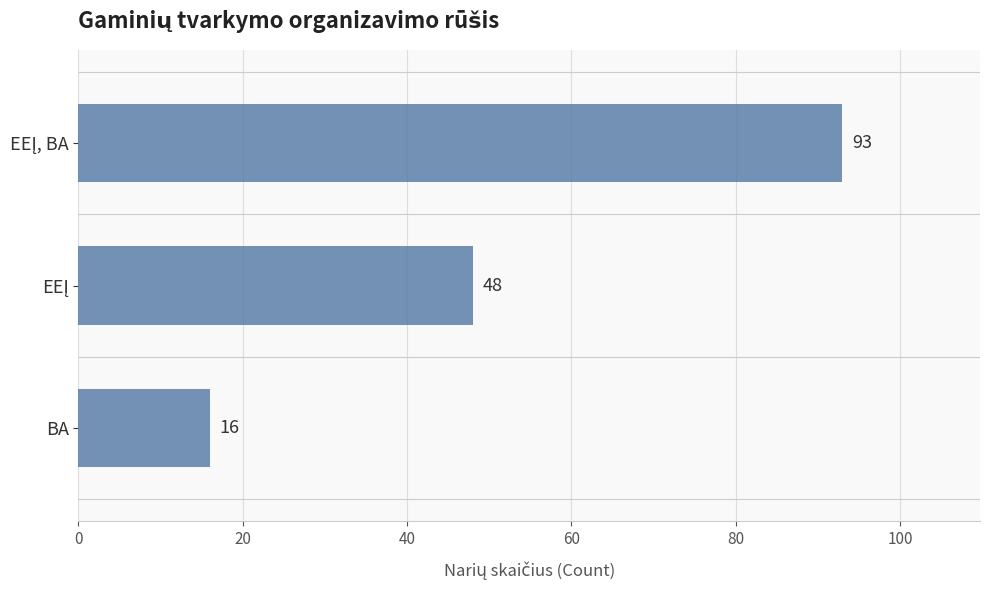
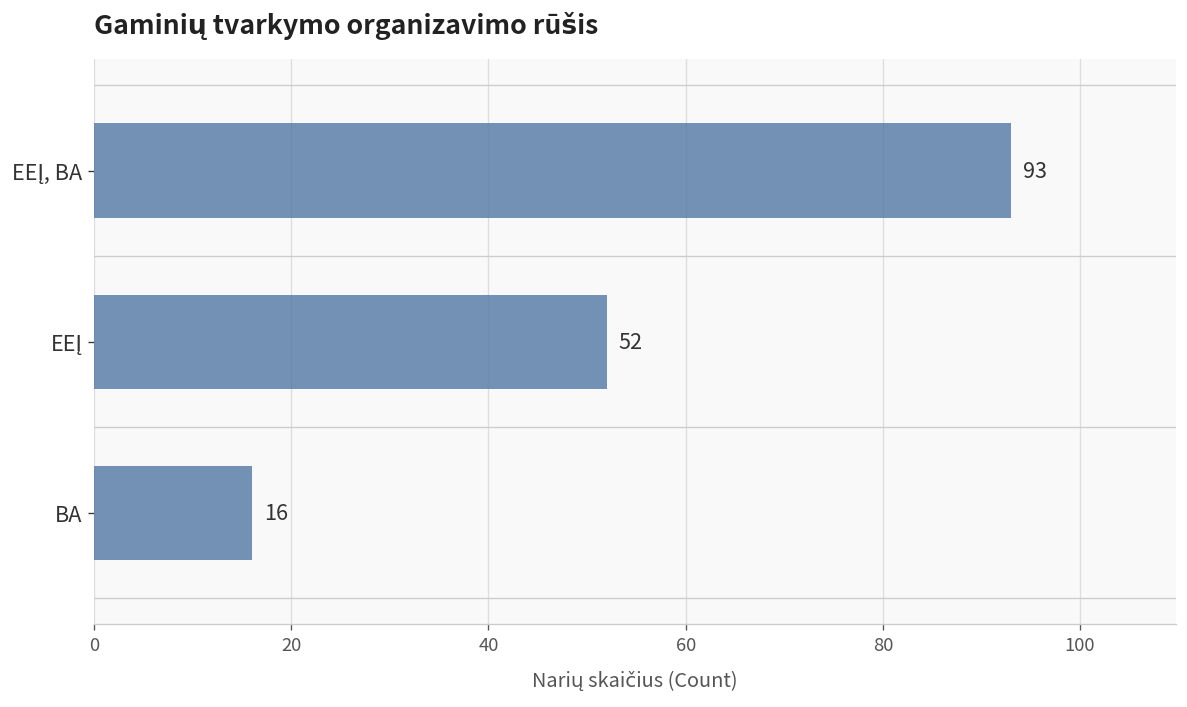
  {
    "EEĮ, BA": 93,
-   "EEĮ": 48,
+   "EEĮ": 52,
    "BA": 16
  }
